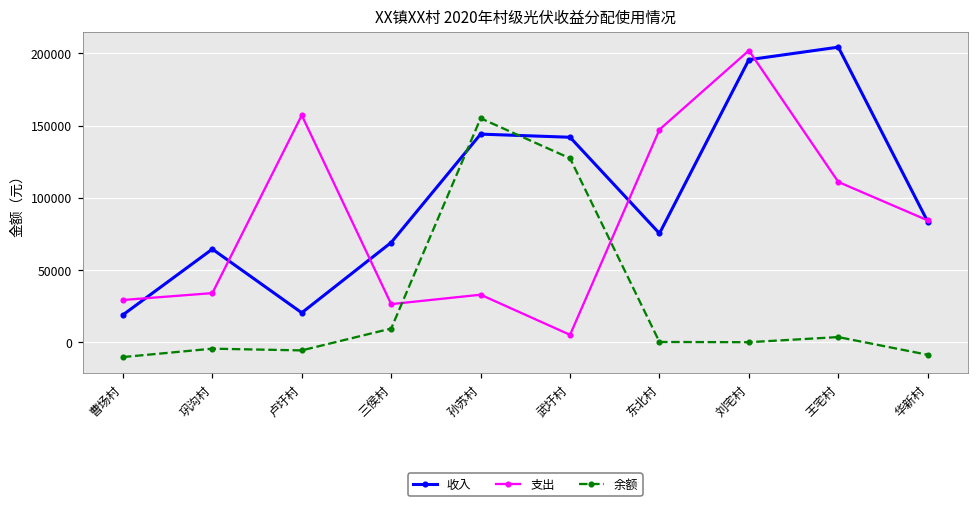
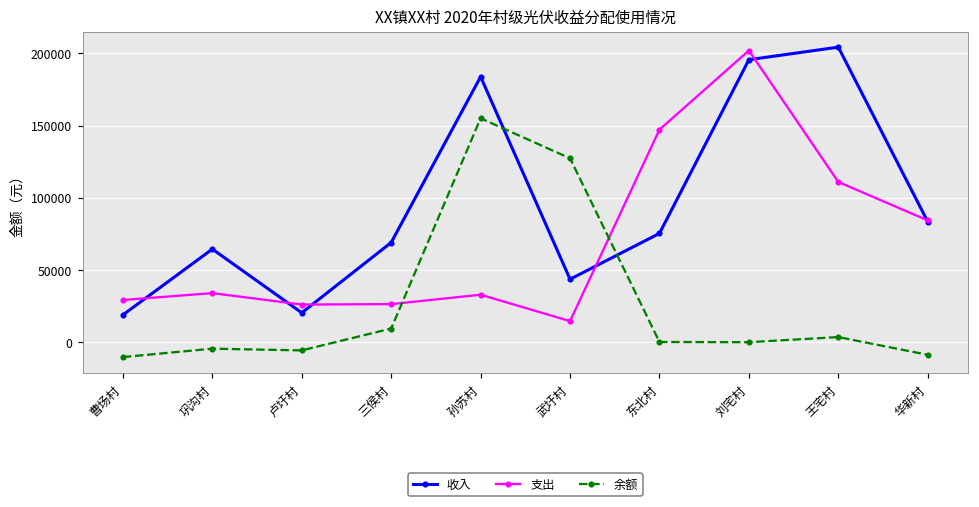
  {
    "收入": {
      "曹场村": 19000,
      "巩沟村": 64000,
      "卢圩村": 20000,
      "三侯村": 69000,
-     "孙苏村": 144000,
-     "武圩村": 142000,
+     "孙苏村": 184000,
+     "武圩村": 44000,
      "东北村": 75000,
      "刘宅村": 196000,
      "王宅村": 204000
    },
    "支出": {
      "曹场村": 29000,
      "巩沟村": 34000,
-     "卢圩村": 157000,
+     "卢圩村": 26000,
      "三侯村": 26000,
      "孙苏村": 33000,
-     "武圩村": 5000,
+     "武圩村": 15000,
      "东北村": 147000,
      "刘宅村": 202000,
      "王宅村": 111000
    },
    "余额": {
      "曹场村": -10000,
      "巩沟村": -4000,
      "卢圩村": -6000,
      "三侯村": 9000,
      "孙苏村": 155000,
      "武圩村": 127000,
      "东北村": 0,
      "刘宅村": 0,
      "王宅村": 4000,
      "华新村": -9000
    }
  }
